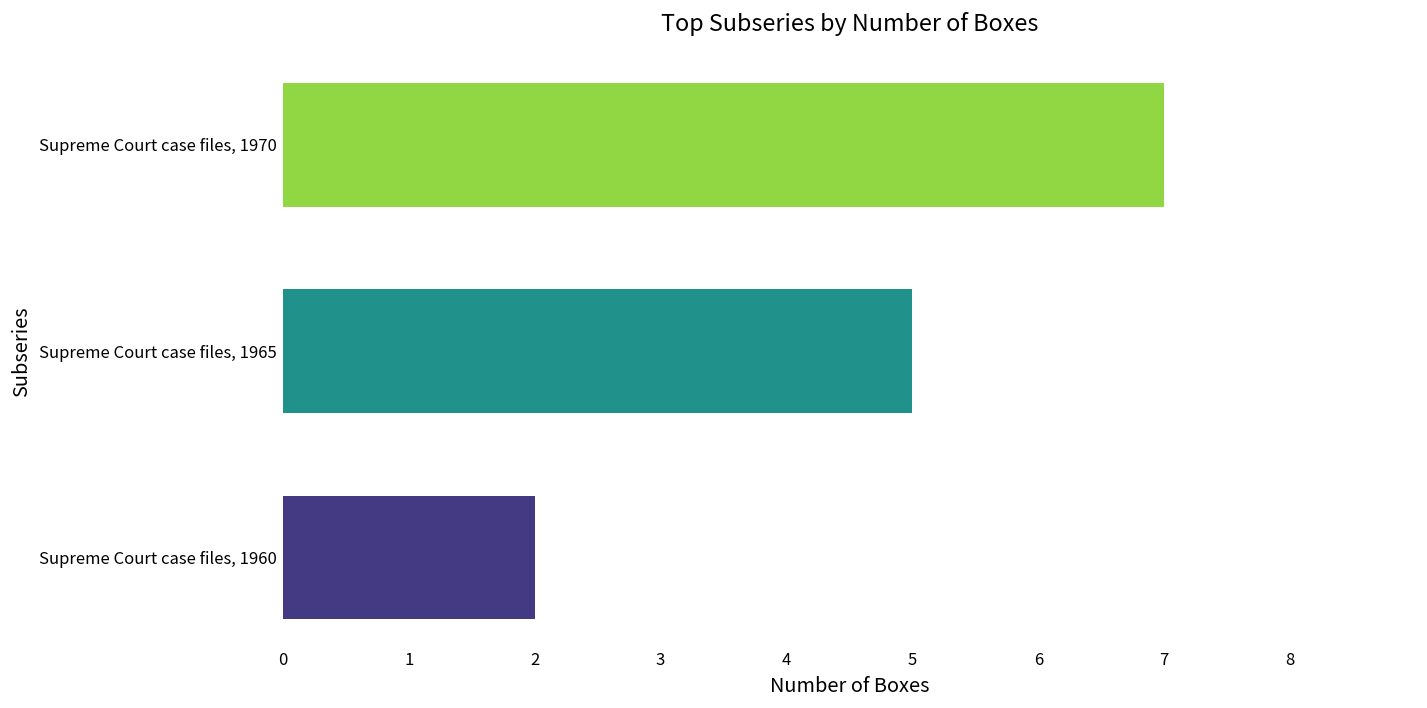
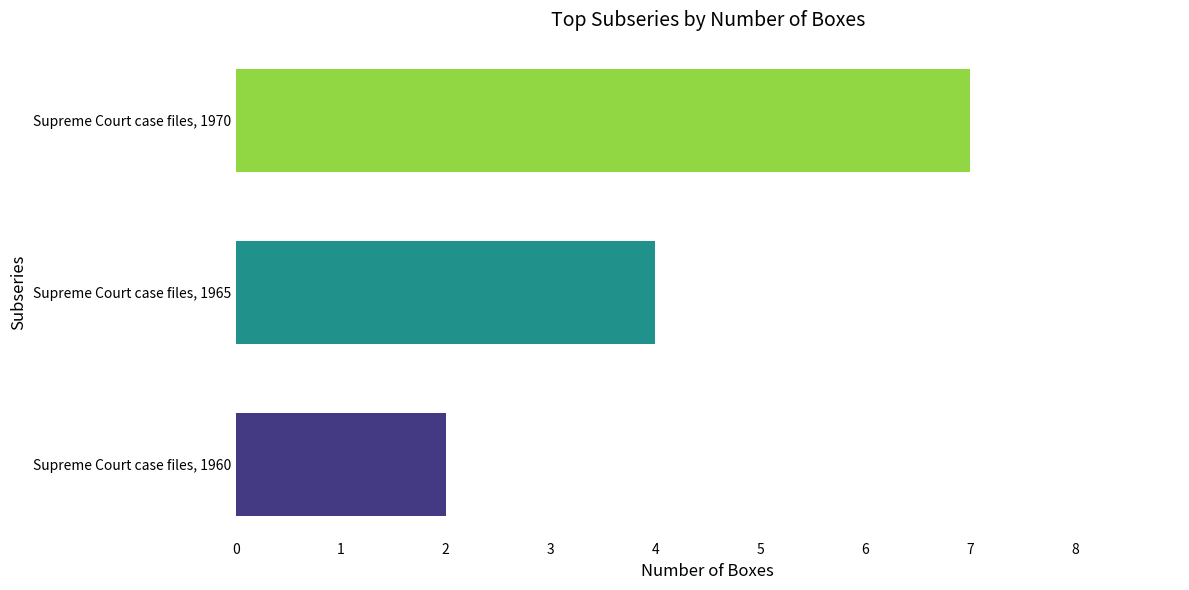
  {
    "Supreme Court case files, 1970": 7,
-   "Supreme Court case files, 1965": 5,
+   "Supreme Court case files, 1965": 4,
    "Supreme Court case files, 1960": 2
  }
